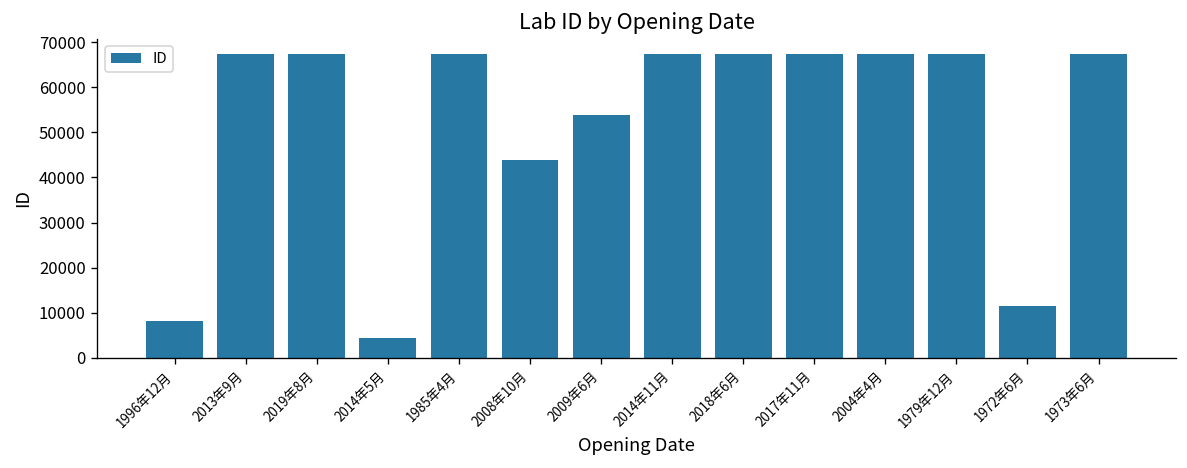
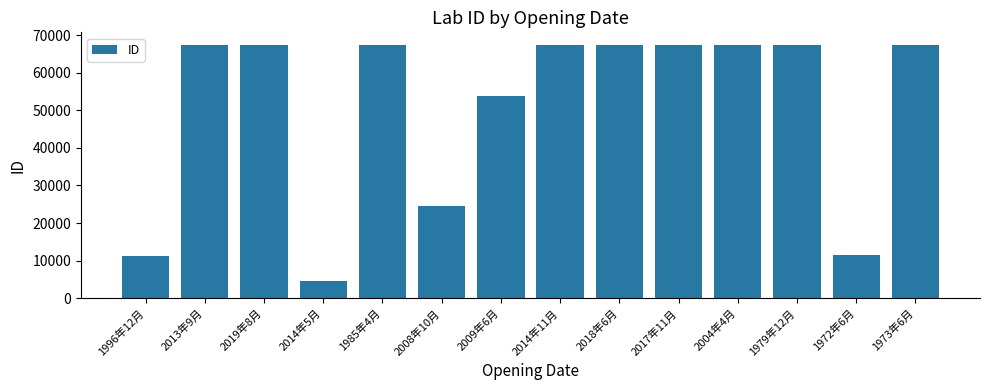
  {
-   "1996年12月": 8000,
+   "1996年12月": 11000,
    "2013年9月": 67000,
    "2019年8月": 67000,
    "2014年5月": 4000,
    "1985年4月": 67000,
-   "2008年10月": 44000,
+   "2008年10月": 25000,
    "2009年6月": 54000,
    "2014年11月": 67000,
    "2018年6月": 67000,
    "2017年11月": 67000,
    "2004年4月": 67000,
    "1979年12月": 67000,
    "1972年6月": 12000,
    "1973年6月": 67000
  }
